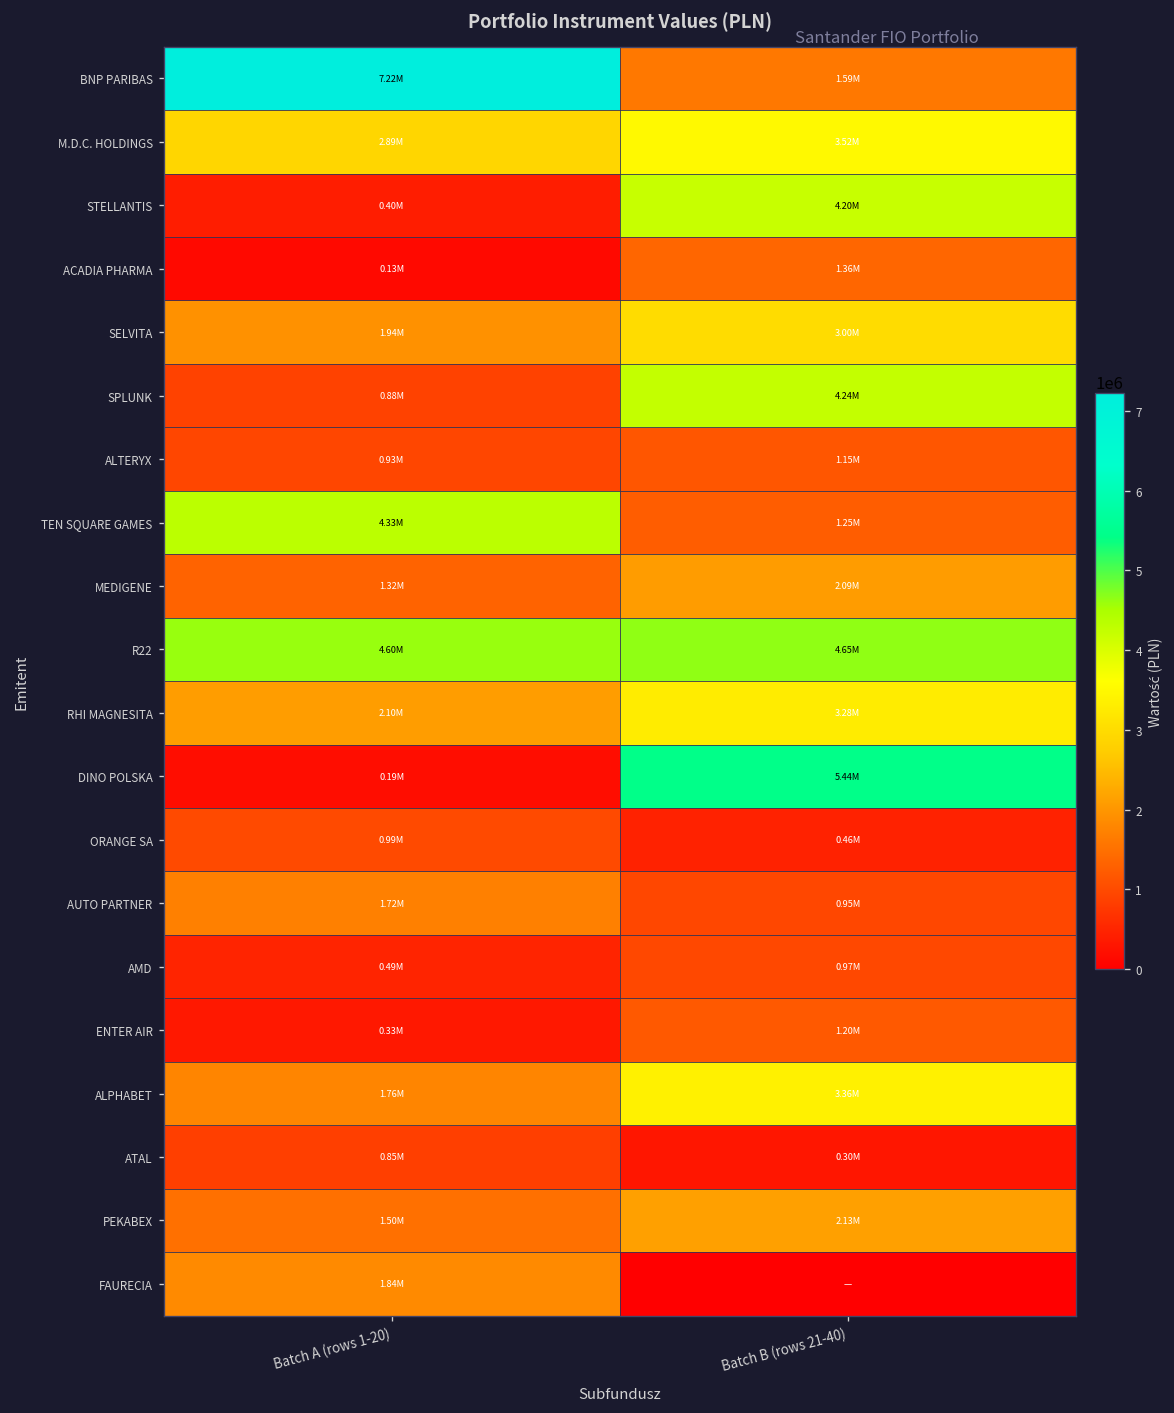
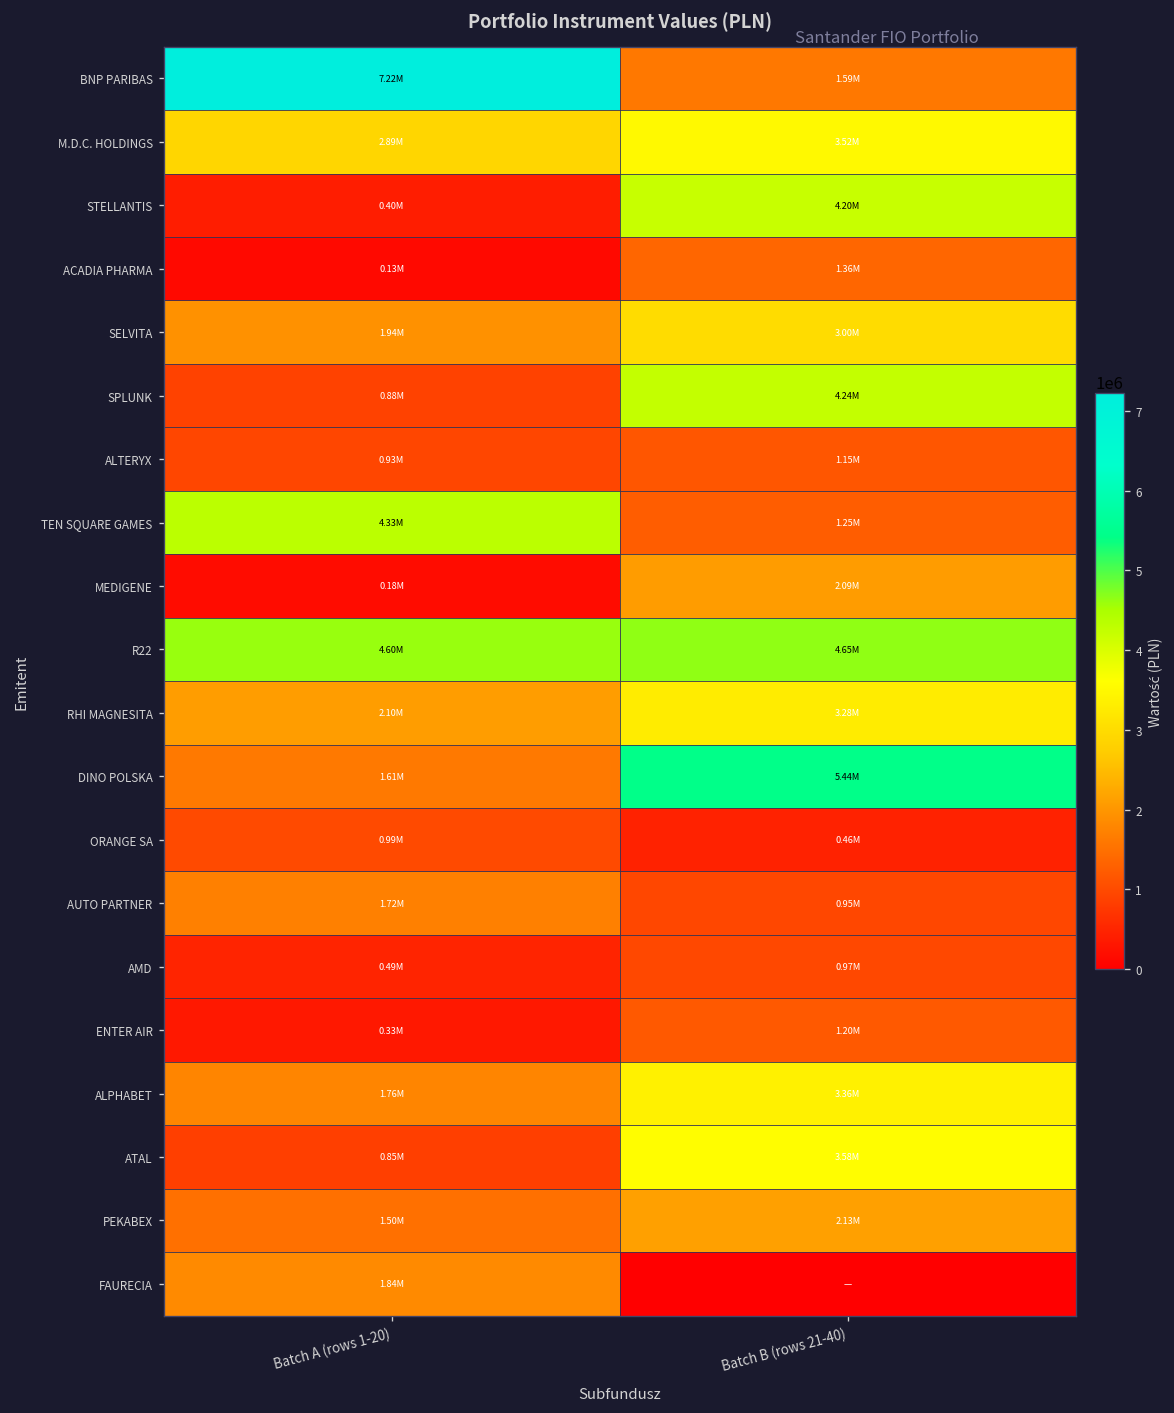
  {
    "BNP PARIBAS": {
      "Batch A (rows 1-20)": "7.22M",
      "Batch B (rows 21-40)": "1.59M"
    },
    "M.D.C. HOLDINGS": {
      "Batch A (rows 1-20)": "2.89M",
      "Batch B (rows 21-40)": "3.52M"
    },
    "STELLANTIS": {
      "Batch A (rows 1-20)": "0.40M",
      "Batch B (rows 21-40)": "4.20M"
    },
    "ACADIA PHARMA": {
      "Batch A (rows 1-20)": "0.13M",
      "Batch B (rows 21-40)": "1.36M"
    },
    "SELVITA": {
      "Batch A (rows 1-20)": "1.94M",
      "Batch B (rows 21-40)": "3.00M"
    },
    "SPLUNK": {
      "Batch A (rows 1-20)": "0.88M",
      "Batch B (rows 21-40)": "4.24M"
    },
    "ALTERYX": {
      "Batch A (rows 1-20)": "0.93M",
      "Batch B (rows 21-40)": "1.15M"
    },
    "TEN SQUARE GAMES": {
      "Batch A (rows 1-20)": "4.33M",
      "Batch B (rows 21-40)": "1.25M"
    },
    "MEDIGENE": {
-     "Batch A (rows 1-20)": "1.32M",
+     "Batch A (rows 1-20)": "0.18M",
      "Batch B (rows 21-40)": "2.09M"
    },
    "R22": {
      "Batch A (rows 1-20)": "4.60M",
      "Batch B (rows 21-40)": "4.65M"
    },
    "RHI MAGNESITA": {
      "Batch A (rows 1-20)": "2.10M",
      "Batch B (rows 21-40)": "3.28M"
    },
    "DINO POLSKA": {
-     "Batch A (rows 1-20)": "0.19M",
+     "Batch A (rows 1-20)": "1.61M",
      "Batch B (rows 21-40)": "5.44M"
    },
    "ORANGE SA": {
      "Batch A (rows 1-20)": "0.99M",
      "Batch B (rows 21-40)": "0.46M"
    },
    "AUTO PARTNER": {
      "Batch A (rows 1-20)": "1.72M",
      "Batch B (rows 21-40)": "0.95M"
    },
    "AMD": {
      "Batch A (rows 1-20)": "0.49M",
      "Batch B (rows 21-40)": "0.97M"
    },
    "ENTER AIR": {
      "Batch A (rows 1-20)": "0.33M",
      "Batch B (rows 21-40)": "1.20M"
    },
    "ALPHABET": {
      "Batch A (rows 1-20)": "1.76M",
      "Batch B (rows 21-40)": "3.36M"
    },
    "ATAL": {
      "Batch A (rows 1-20)": "0.85M",
-     "Batch B (rows 21-40)": "0.30M"
+     "Batch B (rows 21-40)": "3.58M"
    },
    "PEKABEX": {
      "Batch A (rows 1-20)": "1.50M",
      "Batch B (rows 21-40)": "2.13M"
    },
    "FAURECIA": {
      "Batch A (rows 1-20)": "1.84M"
    }
  }
